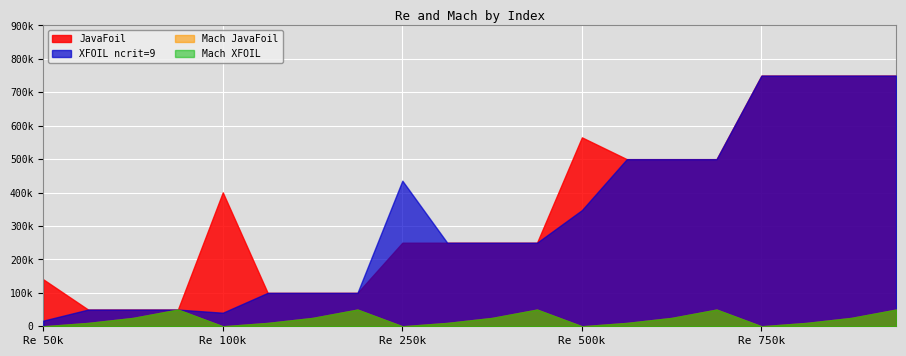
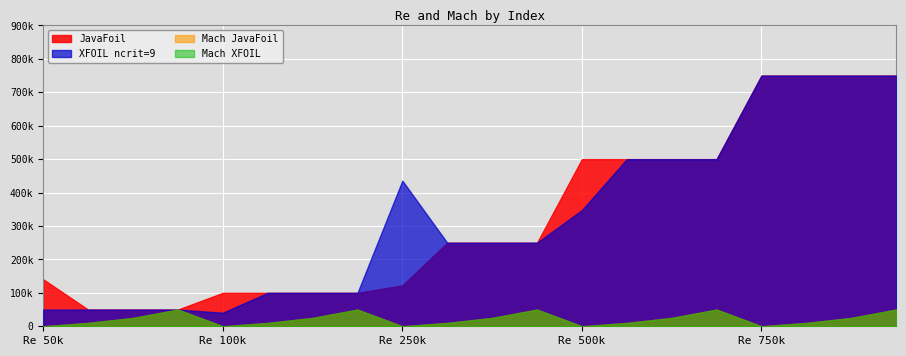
  {
    "JavaFoil": {
      "Re 50k": 140000,
-     "Re 100k": 400000,
-     "Re 250k": 250000,
-     "Re 500k": 570000
+     "Re 100k": 100000,
+     "Re 250k": 120000,
+     "Re 500k": 500000
    },
    "XFOIL ncrit=9": {
-     "Re 50k": 20000,
+     "Re 50k": 50000,
      "Re 100k": 40000,
      "Re 250k": 440000,
      "Re 500k": 350000
    },
    "Mach XFOIL": {
      "Re 50k": 0,
      "Re 100k": 0,
      "Re 250k": 0,
      "Re 500k": 0,
      "Re 750k": 0
    }
  }
